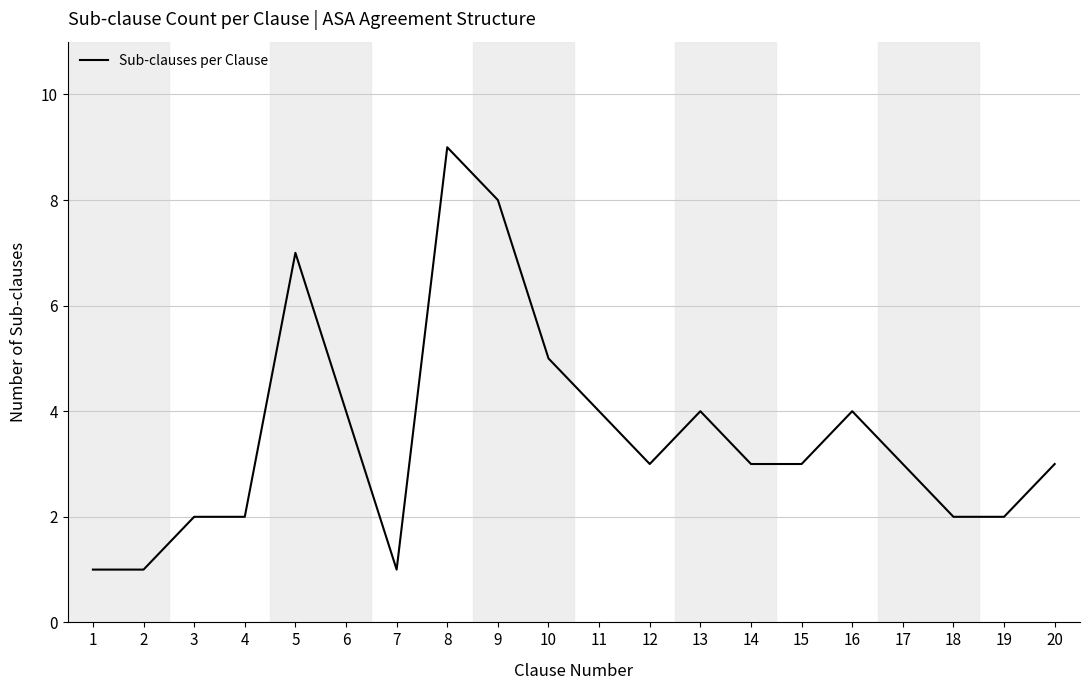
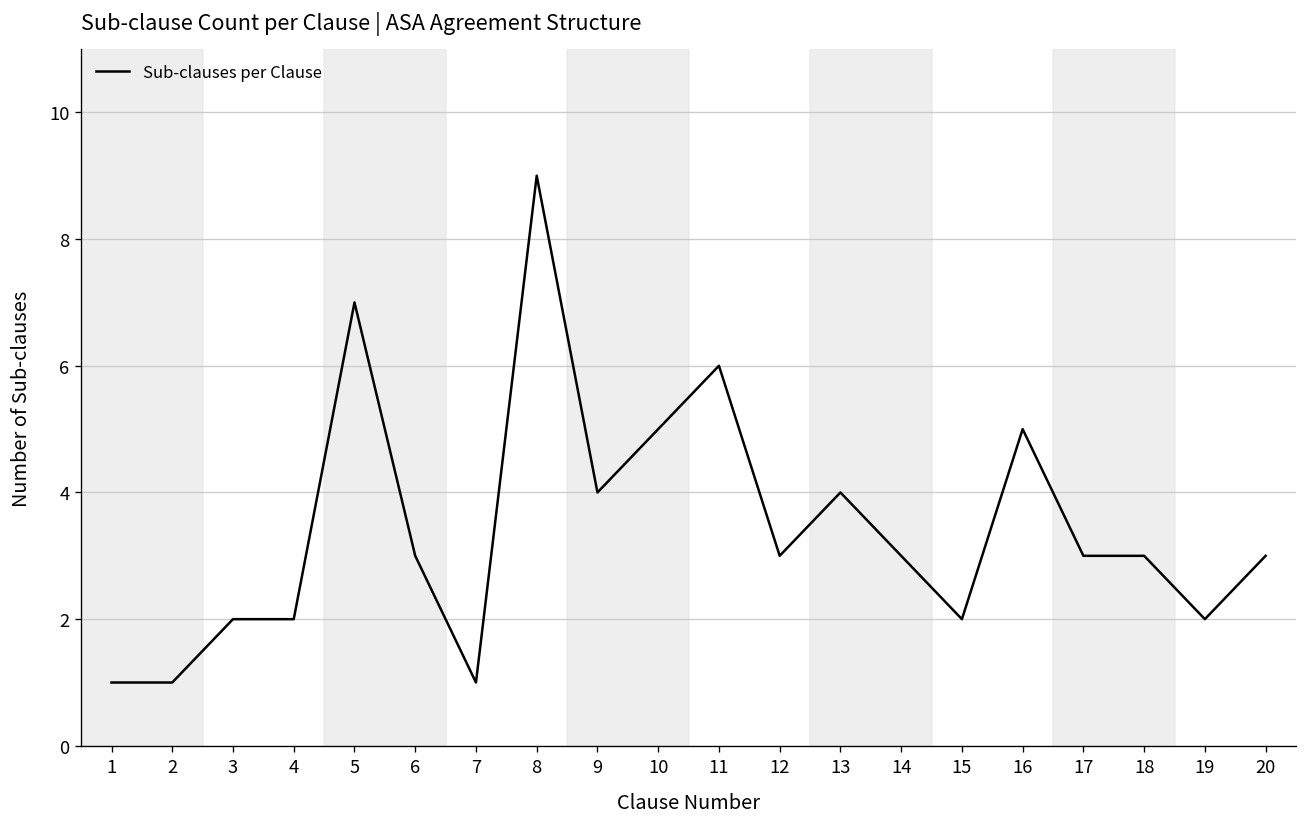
  {
    "1": 1,
    "2": 1,
    "3": 2,
    "4": 2,
    "5": 7,
-   "6": 4,
+   "6": 3,
    "7": 1,
    "8": 9,
-   "9": 8,
+   "9": 4,
    "10": 5,
-   "11": 4,
+   "11": 6,
    "12": 3,
    "13": 4,
    "14": 3,
-   "15": 3,
-   "16": 4,
+   "15": 2,
+   "16": 5,
    "17": 3,
-   "18": 2,
+   "18": 3,
    "19": 2,
    "20": 3
  }
